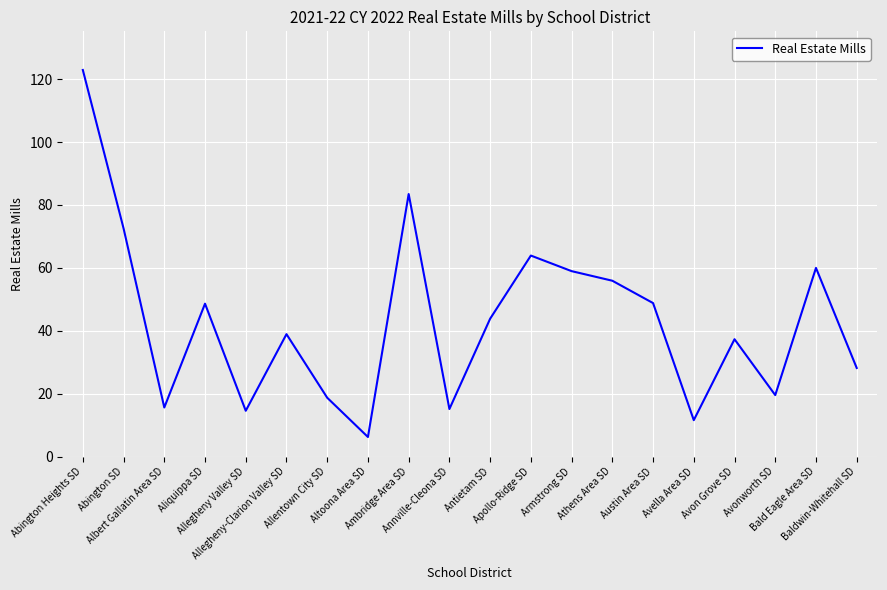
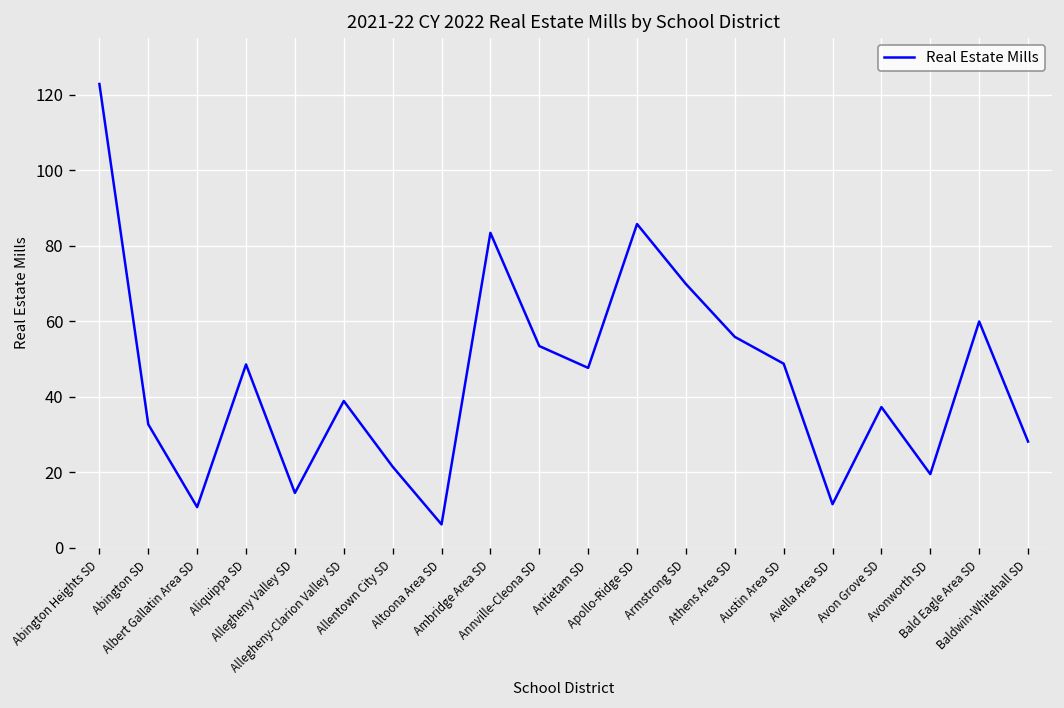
  {
    "Abington Heights SD": 123,
-   "Abington SD": 73,
-   "Albert Gallatin Area SD": 16,
+   "Abington SD": 33,
+   "Albert Gallatin Area SD": 11,
    "Aliquippa SD": 49,
    "Allegheny Valley SD": 15,
    "Allegheny-Clarion Valley SD": 39,
-   "Allentown City SD": 19,
+   "Allentown City SD": 22,
    "Altoona Area SD": 6,
    "Ambridge Area SD": 83,
-   "Annville-Cleona SD": 15,
-   "Antietam SD": 44,
-   "Apollo-Ridge SD": 64,
-   "Armstrong SD": 59,
+   "Annville-Cleona SD": 53,
+   "Antietam SD": 48,
+   "Apollo-Ridge SD": 86,
+   "Armstrong SD": 70,
    "Athens Area SD": 56,
    "Austin Area SD": 49,
    "Avella Area SD": 12,
    "Avon Grove SD": 37,
    "Avonworth SD": 20,
    "Bald Eagle Area SD": 60,
    "Baldwin-Whitehall SD": 28
  }
